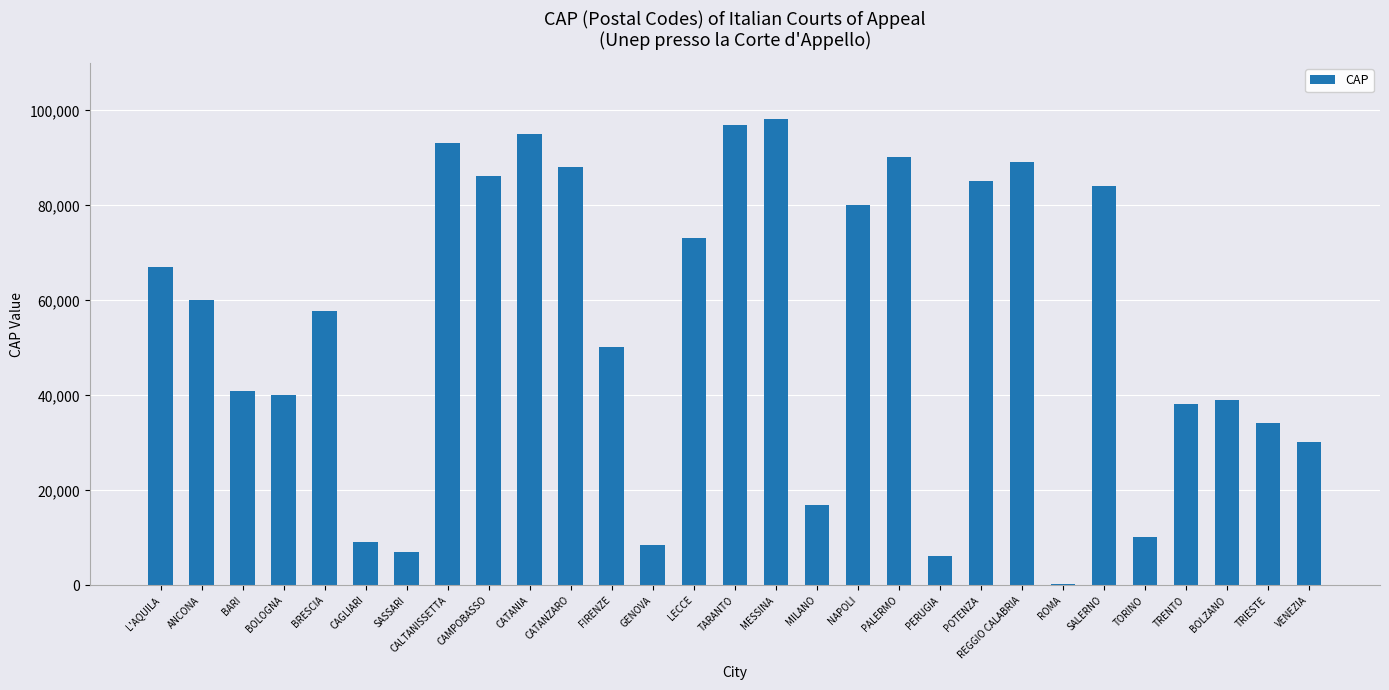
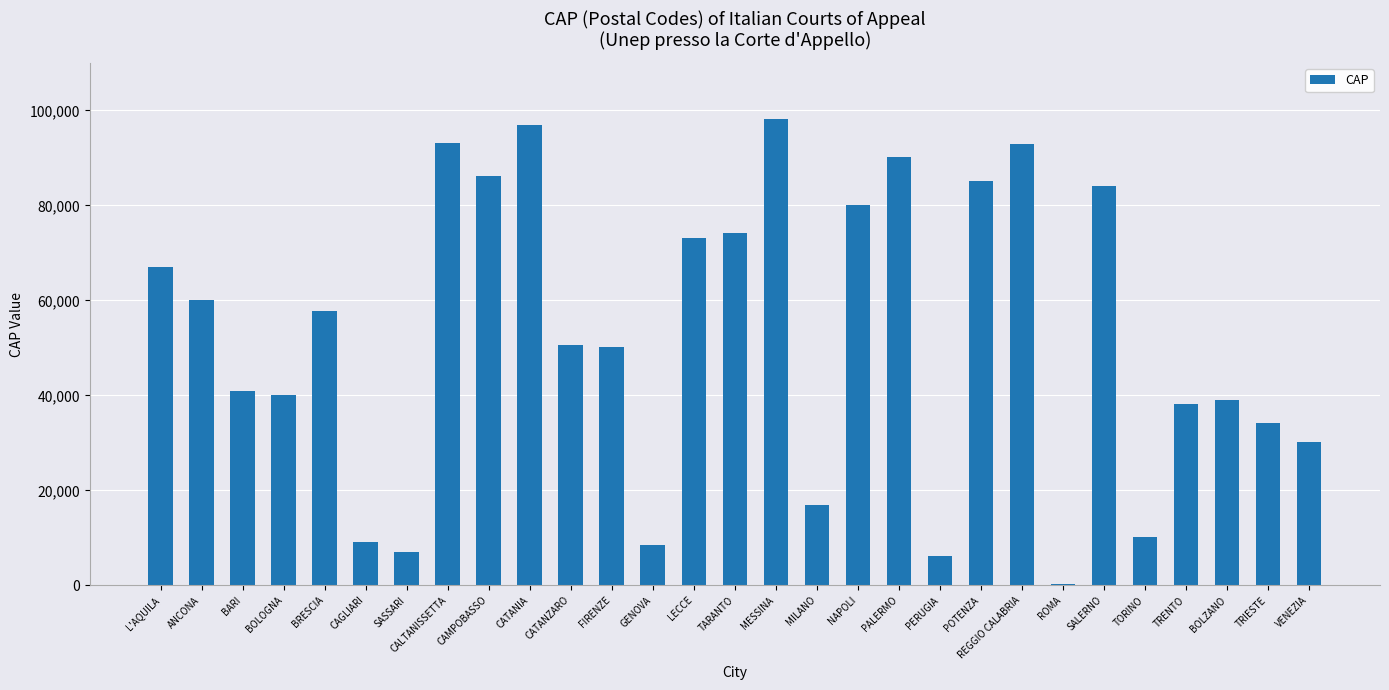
  {
    "L'AQUILA": "67,000",
    "ANCONA": "60,000",
    "BARI": "41,000",
    "BOLOGNA": "40,000",
    "BRESCIA": "58,000",
    "CAGLIARI": "9,000",
    "SASSARI": "7,000",
    "CALTANISSETTA": "93,000",
    "CAMPOBASSO": "86,000",
-   "CATANIA": "95,000",
-   "CATANZARO": "88,000",
+   "CATANIA": "97,000",
+   "CATANZARO": "51,000",
    "FIRENZE": "50,000",
    "GENOVA": "9,000",
    "LECCE": "73,000",
-   "TARANTO": "97,000",
+   "TARANTO": "74,000",
    "MESSINA": "98,000",
    "MILANO": "17,000",
    "NAPOLI": "80,000",
    "PALERMO": "90,000",
    "PERUGIA": "6,000",
    "POTENZA": "85,000",
-   "REGGIO CALABRIA": "89,000",
+   "REGGIO CALABRIA": "93,000",
    "SALERNO": "84,000",
    "TORINO": "10,000",
    "TRENTO": "38,000",
    "BOLZANO": "39,000",
    "TRIESTE": "34,000",
    "VENEZIA": "30,000"
  }
